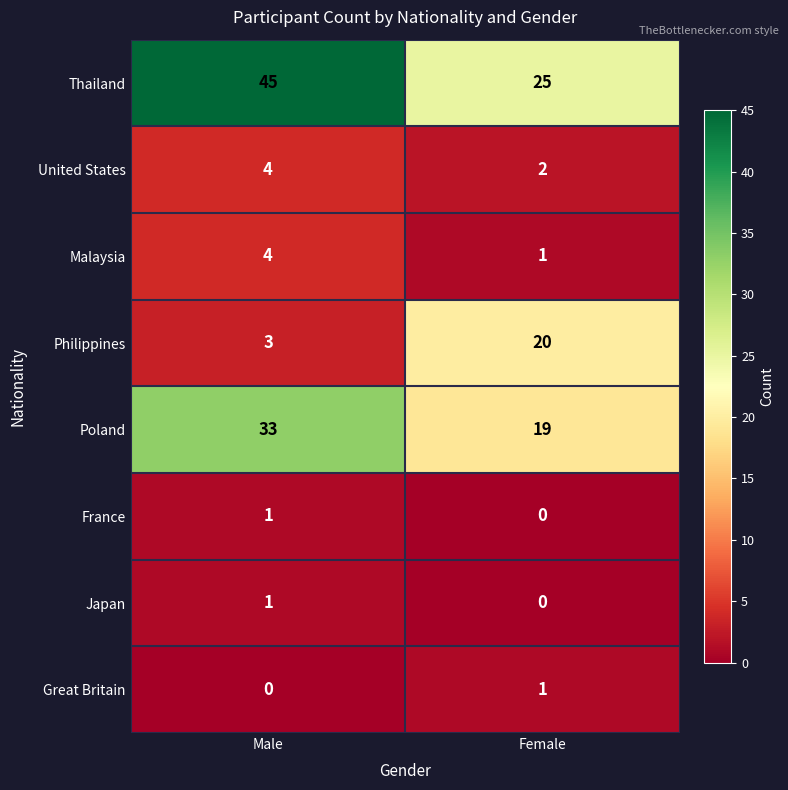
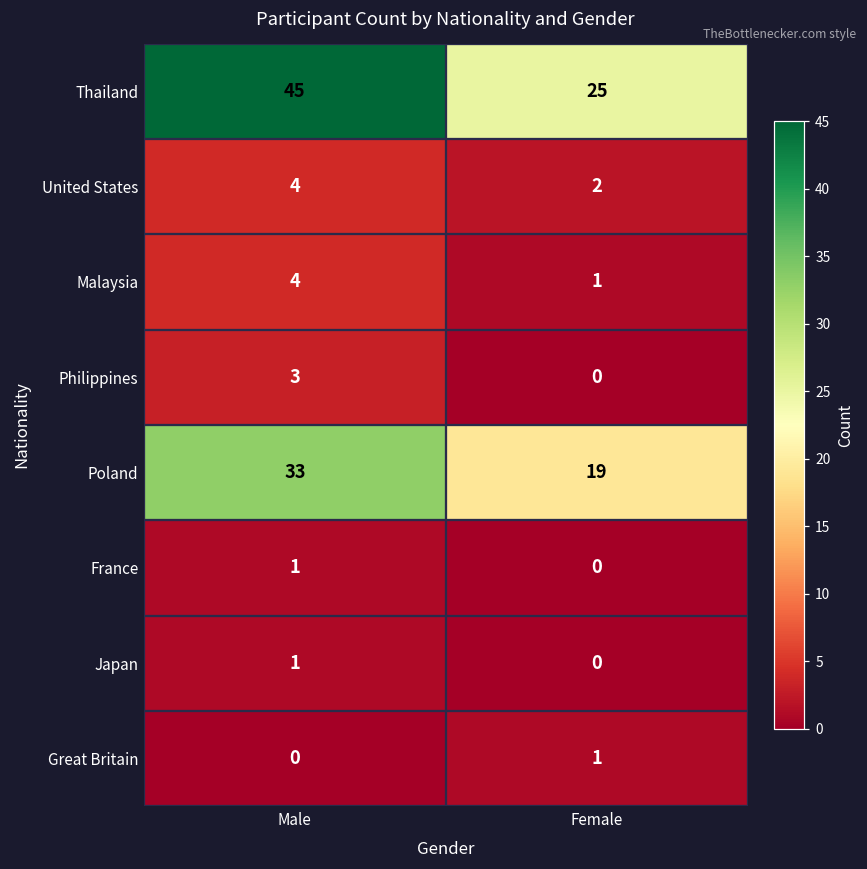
  {
    "Thailand": {
      "Male": 45,
      "Female": 25
    },
    "United States": {
      "Male": 4,
      "Female": 2
    },
    "Malaysia": {
      "Male": 4,
      "Female": 1
    },
    "Philippines": {
      "Male": 3,
-     "Female": 20
+     "Female": 0
    },
    "Poland": {
      "Male": 33,
      "Female": 19
    },
    "France": {
      "Male": 1,
      "Female": 0
    },
    "Japan": {
      "Male": 1,
      "Female": 0
    },
    "Great Britain": {
      "Male": 0,
      "Female": 1
    }
  }
